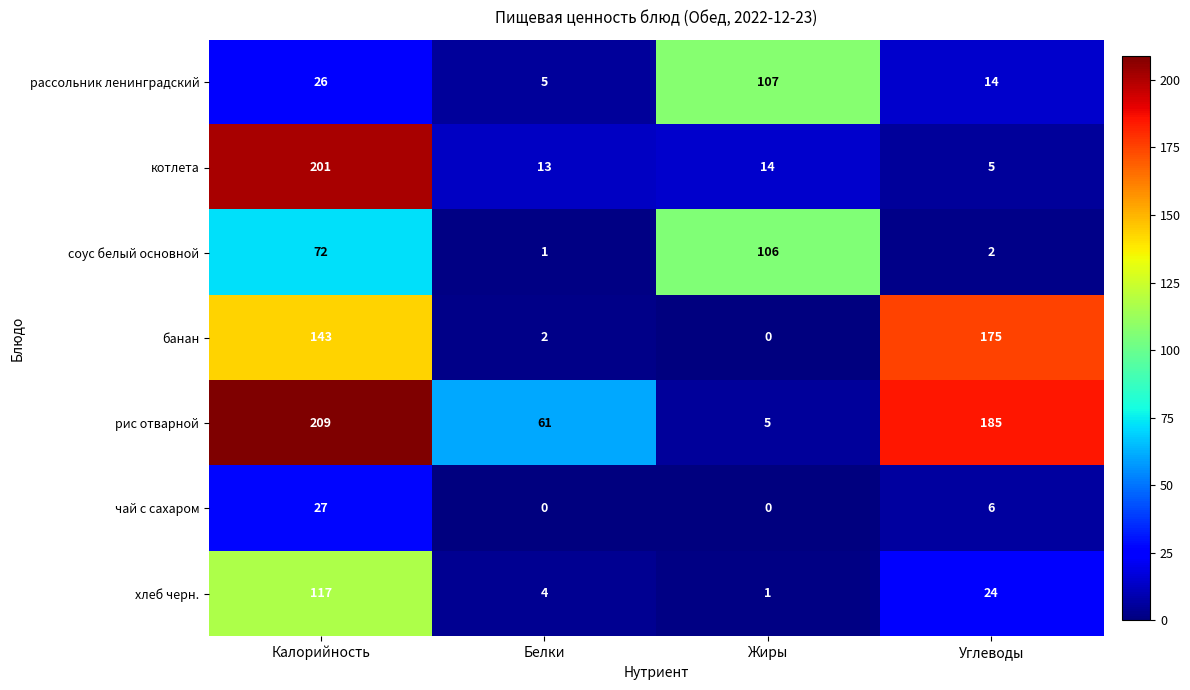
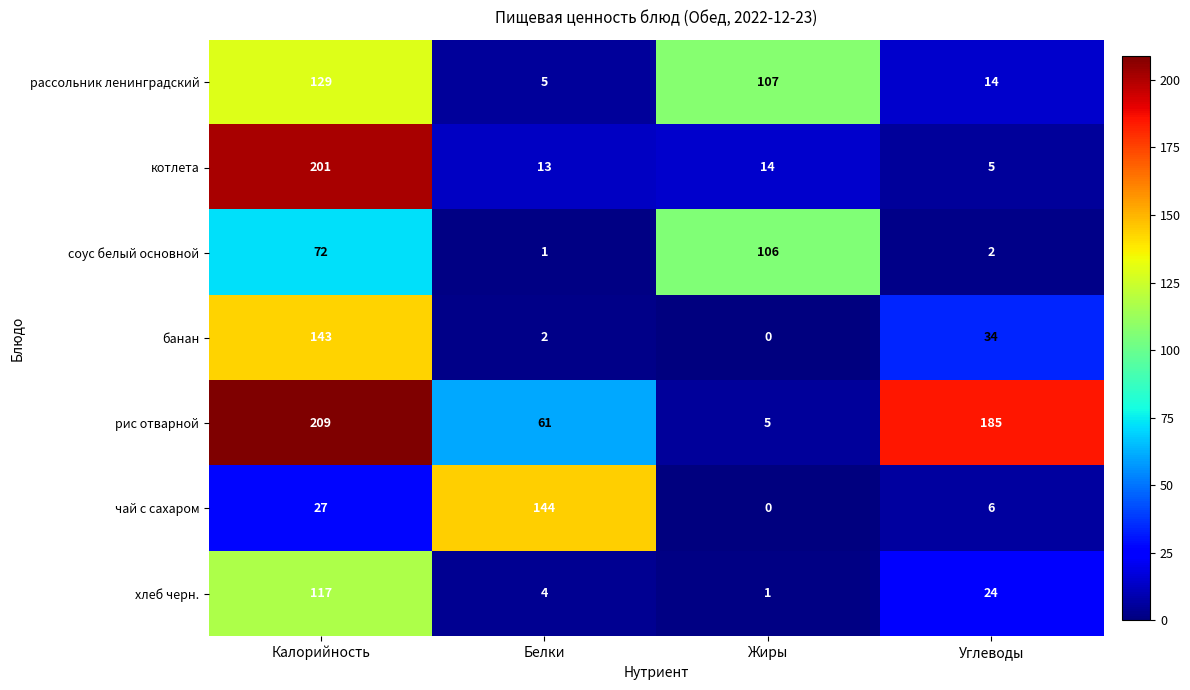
  {
    "рассольник ленинградский": {
-     "Калорийность": 26,
+     "Калорийность": 129,
      "Белки": 5,
      "Жиры": 107,
      "Углеводы": 14
    },
    "котлета": {
      "Калорийность": 201,
      "Белки": 13,
      "Жиры": 14,
      "Углеводы": 5
    },
    "соус белый основной": {
      "Калорийность": 72,
      "Белки": 1,
      "Жиры": 106,
      "Углеводы": 2
    },
    "банан": {
      "Калорийность": 143,
      "Белки": 2,
      "Жиры": 0,
-     "Углеводы": 175
+     "Углеводы": 34
    },
    "рис отварной": {
      "Калорийность": 209,
      "Белки": 61,
      "Жиры": 5,
      "Углеводы": 185
    },
    "чай с сахаром": {
      "Калорийность": 27,
-     "Белки": 0,
+     "Белки": 144,
      "Жиры": 0,
      "Углеводы": 6
    },
    "хлеб черн.": {
      "Калорийность": 117,
      "Белки": 4,
      "Жиры": 1,
      "Углеводы": 24
    }
  }
